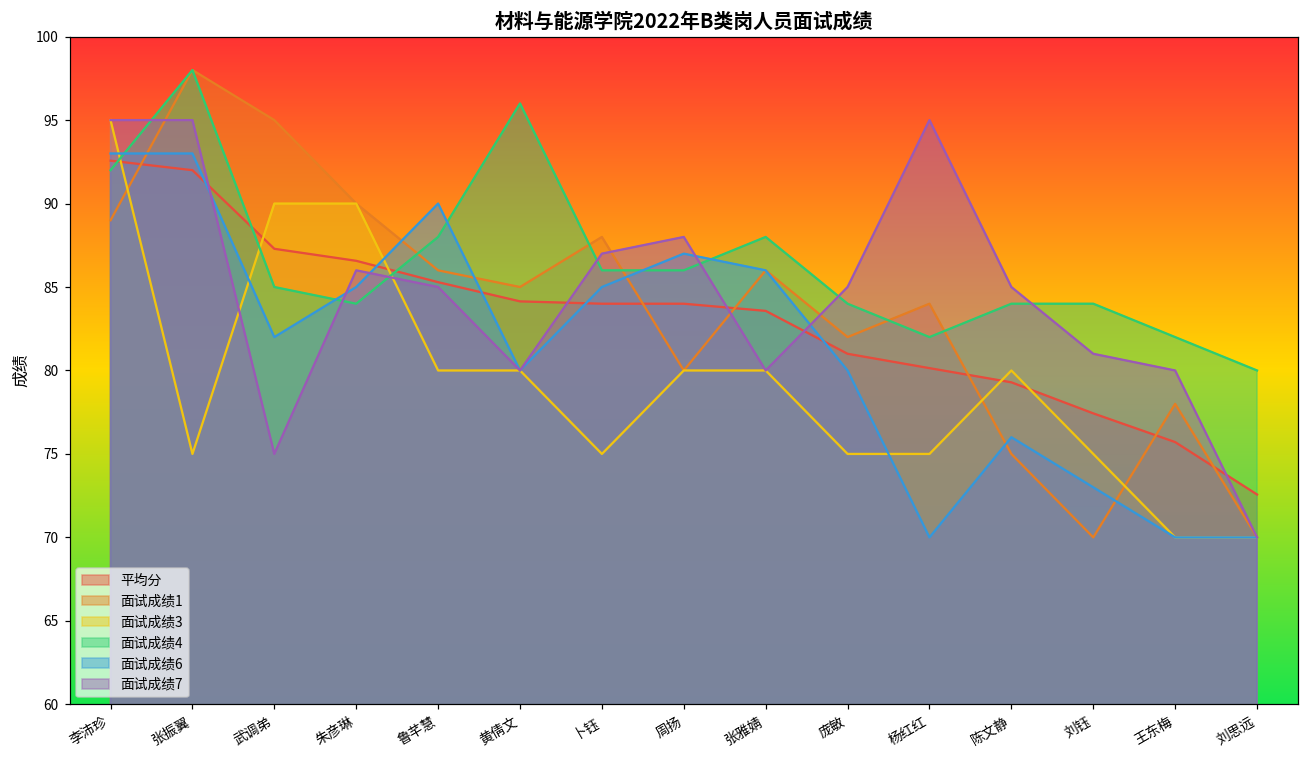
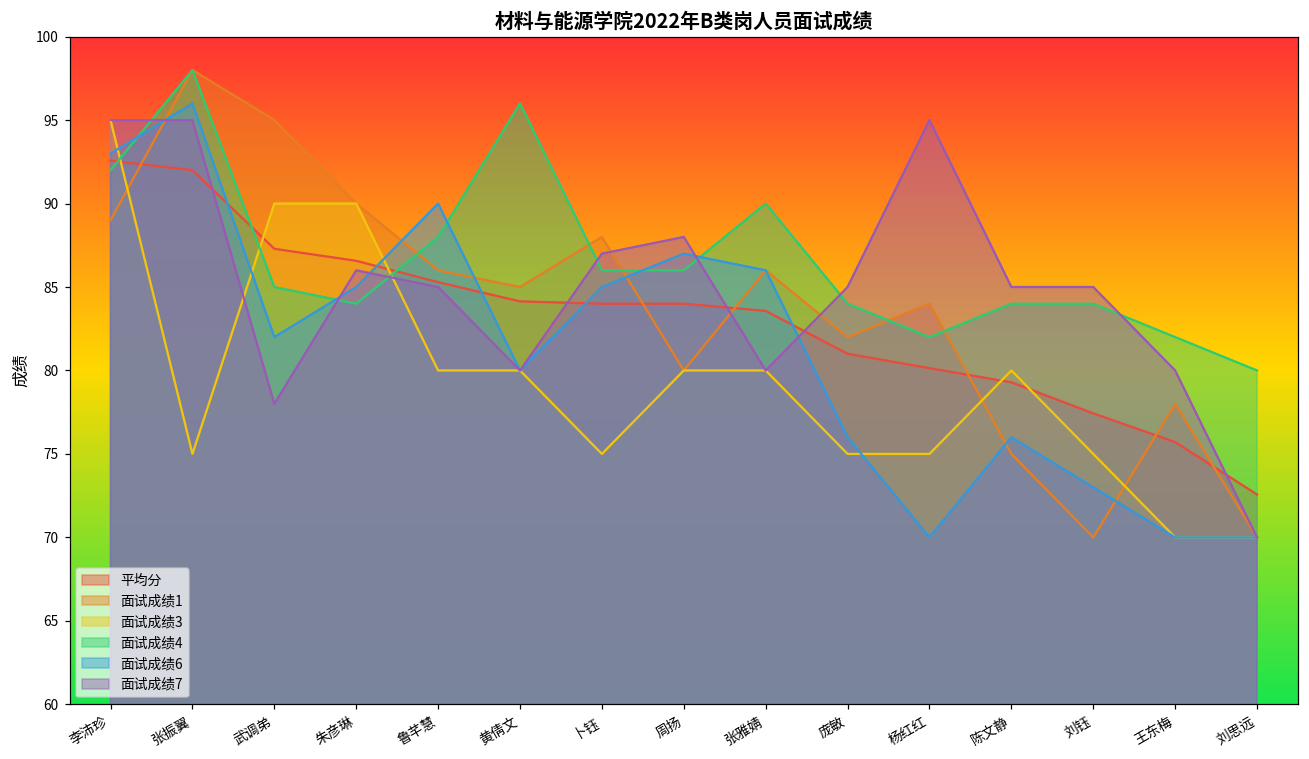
  {
    "面试成绩4": {
      "李沛珍": 92,
      "武调弟": 85,
      "朱彦琳": 84,
      "鲁芊慧": 88,
      "黄倩文": 96,
      "卜钰": 86,
      "周扬": 86,
-     "张雅婧": 88,
+     "张雅婧": 90,
      "庞敏": 84,
      "杨红红": 82,
      "陈文静": 84,
      "刘钰": 84,
      "王东梅": 82,
      "刘思远": 80
    },
    "面试成绩6": {
      "李沛珍": 93,
-     "张振翼": 93,
+     "张振翼": 96,
      "武调弟": 82,
      "朱彦琳": 85,
      "鲁芊慧": 90,
      "卜钰": 85,
      "周扬": 87,
-     "庞敏": 80,
+     "庞敏": 76,
      "杨红红": 70,
      "陈文静": 76,
      "刘钰": 73
    },
    "面试成绩7": {
      "张振翼": 95,
-     "武调弟": 75,
+     "武调弟": 78,
      "朱彦琳": 86,
      "鲁芊慧": 85,
      "卜钰": 87,
      "周扬": 88,
      "庞敏": 85,
      "杨红红": 95,
      "陈文静": 85,
-     "刘钰": 81,
+     "刘钰": 85,
      "王东梅": 80
    }
  }
